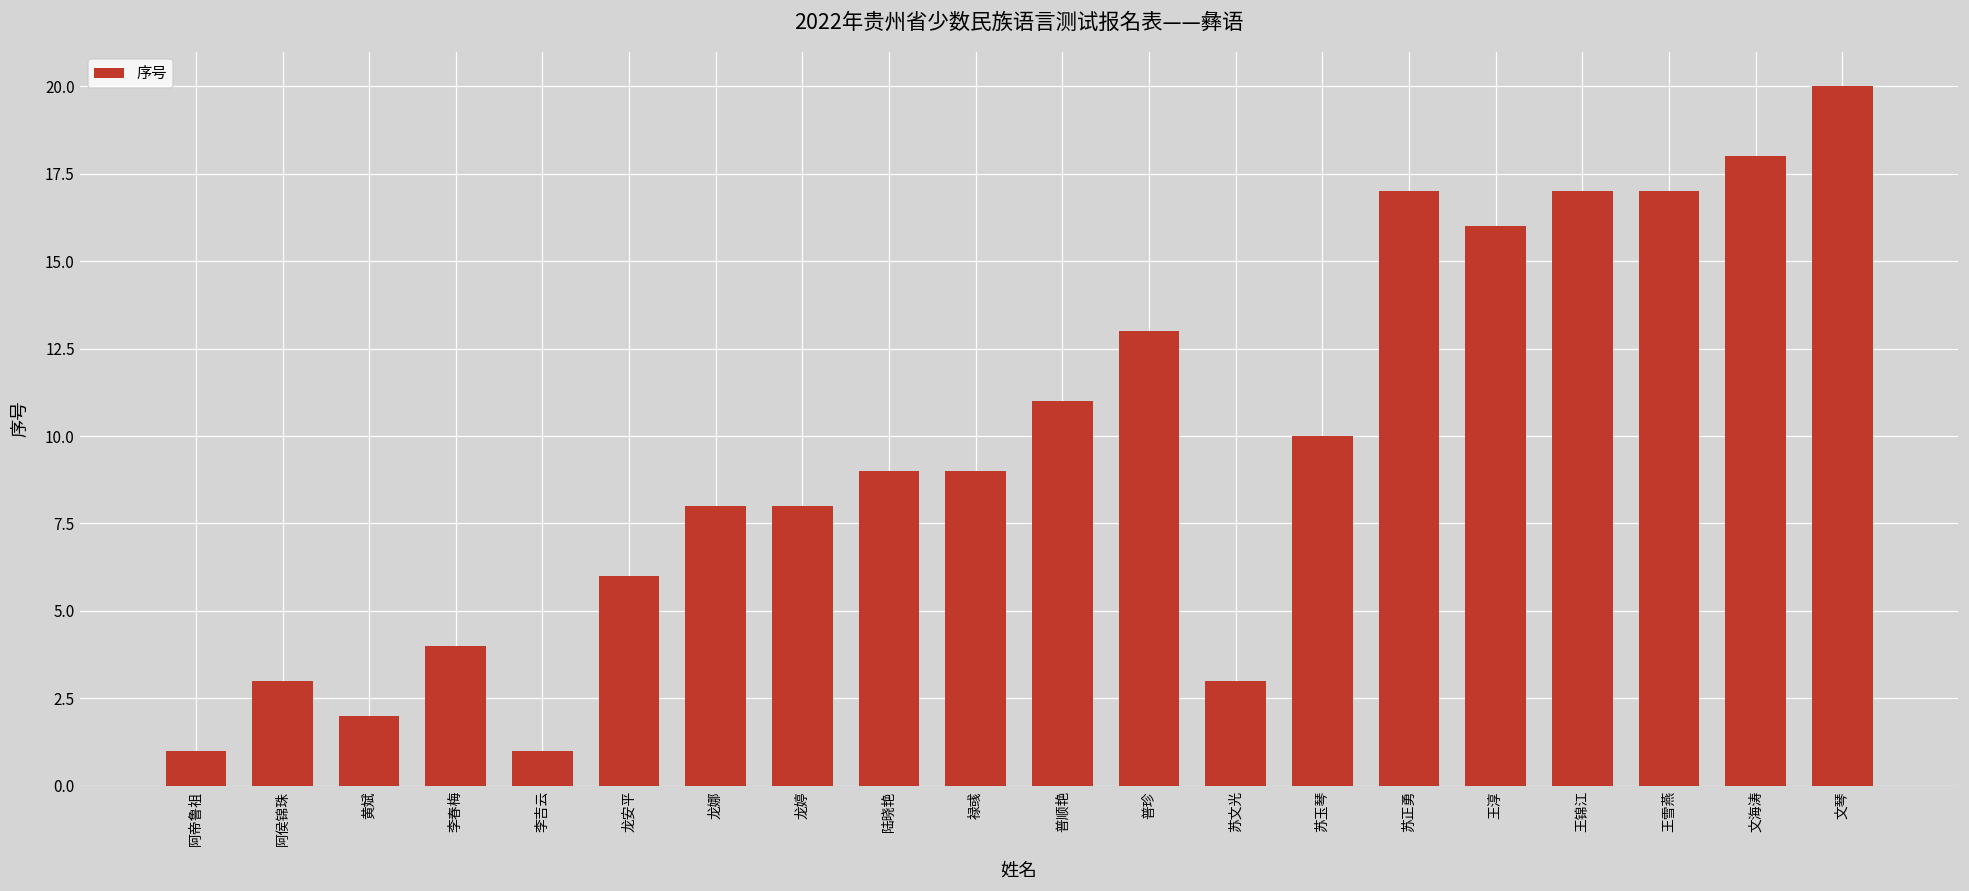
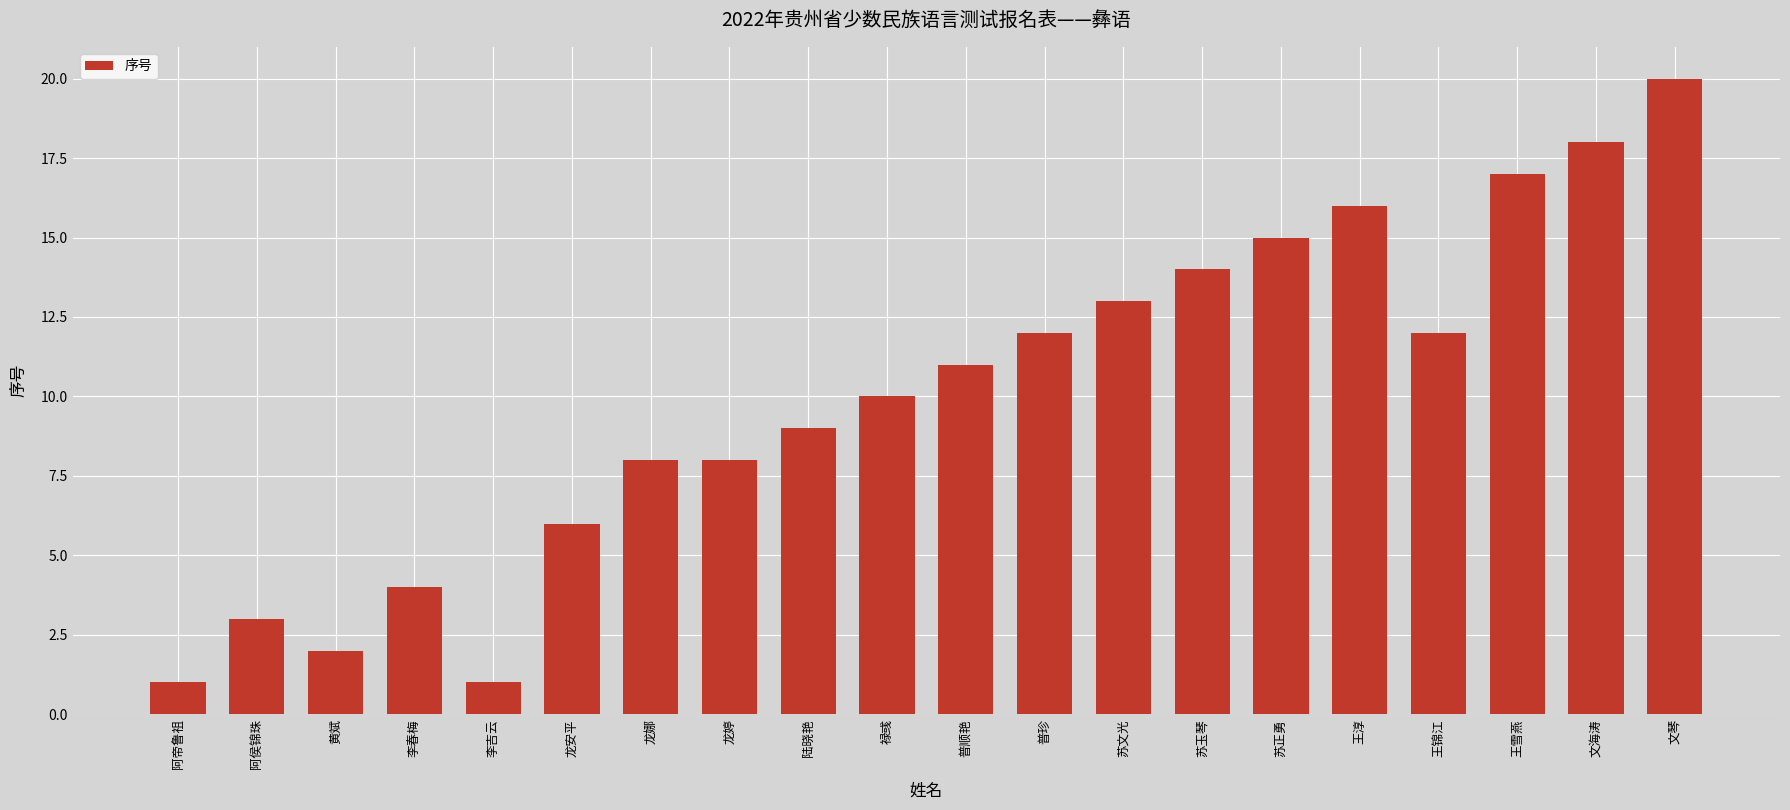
  {
    "阿帝鲁祖": 1,
    "阿侯锦珠": 3,
    "黄斌": 2,
    "李春梅": 4,
    "李吉云": 1,
    "龙安平": 6,
    "龙娜": 8,
    "龙婷": 8,
    "陆晓艳": 9,
-   "禄彧": 9,
+   "禄彧": 10,
    "普顺艳": 11,
-   "普珍": 13,
-   "苏文光": 3,
-   "苏玉琴": 10,
-   "苏正勇": 17,
+   "普珍": 12,
+   "苏文光": 13,
+   "苏玉琴": 14,
+   "苏正勇": 15,
    "王淳": 16,
-   "王锦江": 17,
+   "王锦江": 12,
    "王雪燕": 17,
    "文海涛": 18,
    "文琴": 20
  }
